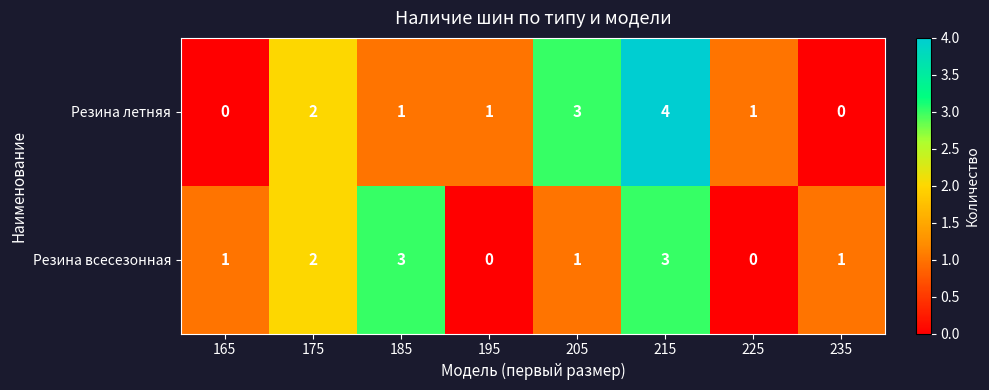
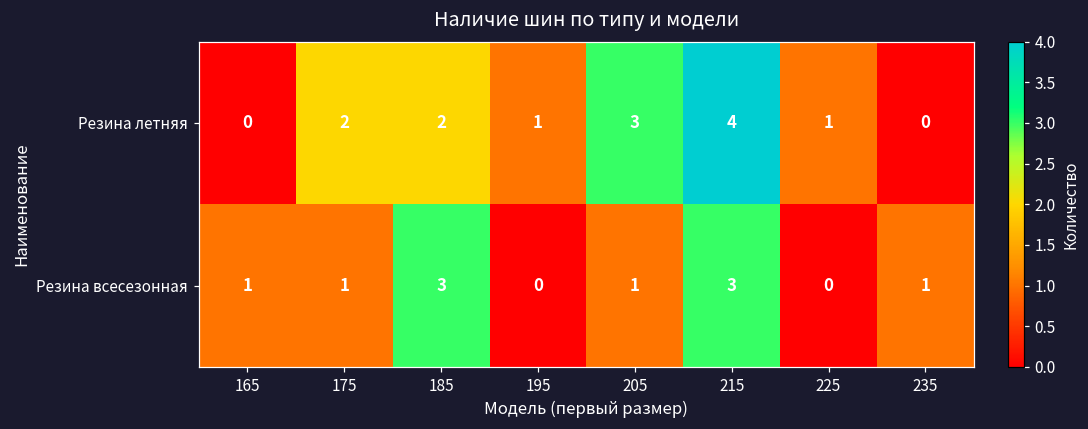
  {
    "Резина летняя": {
      "165": 0,
      "175": 2,
-     "185": 1,
+     "185": 2,
      "195": 1,
      "205": 3,
      "215": 4,
      "225": 1,
      "235": 0
    },
    "Резина всесезонная": {
      "165": 1,
-     "175": 2,
+     "175": 1,
      "185": 3,
      "195": 0,
      "205": 1,
      "215": 3,
      "225": 0,
      "235": 1
    }
  }
